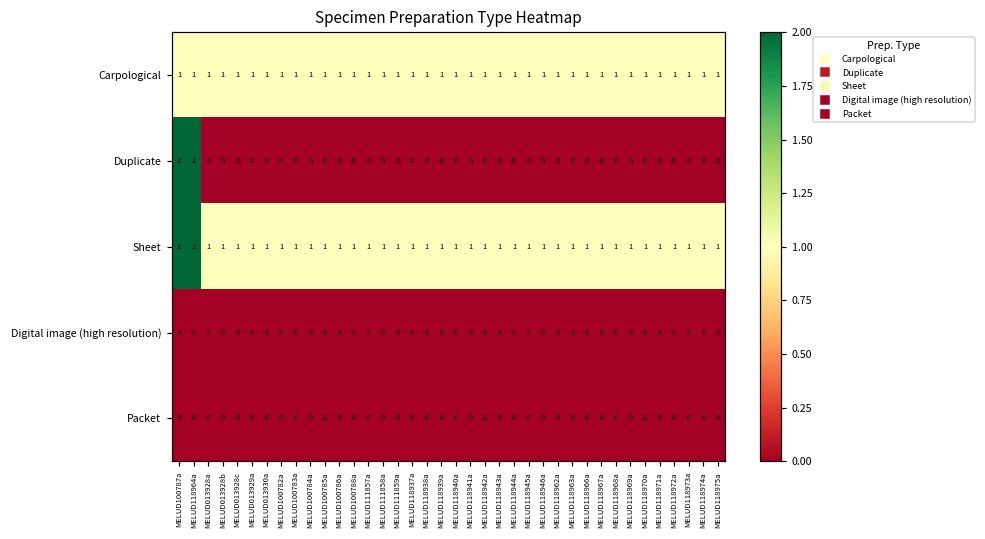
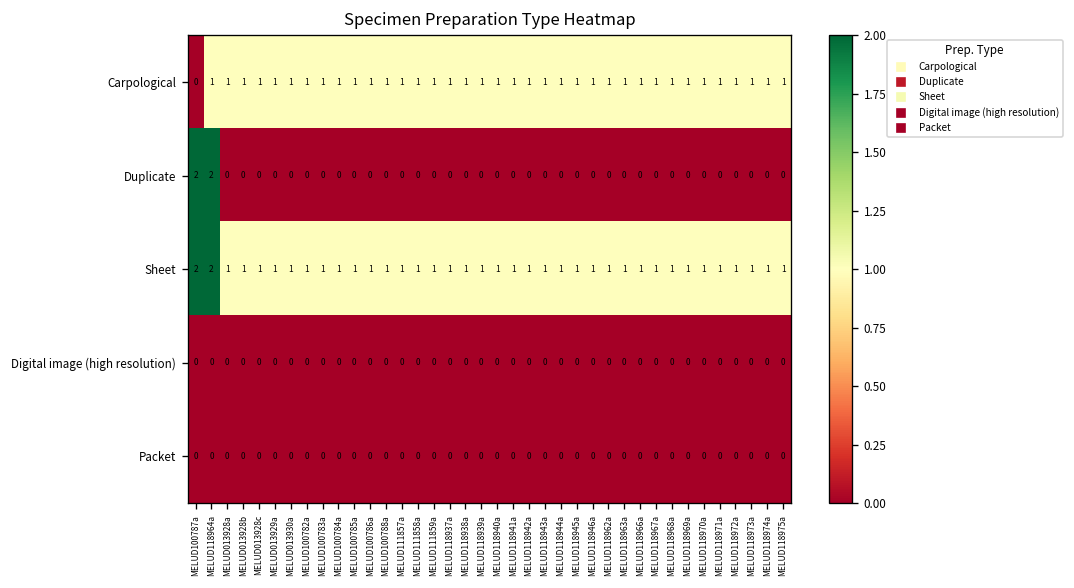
  {
    "Carpological": {
-     "MELUD100787a": 1,
+     "MELUD100787a": 0,
      "MELUD118964a": 1,
      "MELUD013928a": 1,
      "MELUD013928b": 1,
      "MELUD013928c": 1,
      "MELUD013929a": 1,
      "MELUD013930a": 1,
      "MELUD100782a": 1,
      "MELUD100783a": 1,
      "MELUD100784a": 1,
      "MELUD100785a": 1,
      "MELUD100786a": 1,
      "MELUD100788a": 1,
      "MELUD111857a": 1,
      "MELUD111858a": 1,
      "MELUD111859a": 1,
      "MELUD118937a": 1,
      "MELUD118938a": 1,
      "MELUD118939a": 1,
      "MELUD118940a": 1,
      "MELUD118941a": 1,
      "MELUD118942a": 1,
      "MELUD118943a": 1,
      "MELUD118944a": 1,
      "MELUD118945a": 1,
      "MELUD118946a": 1,
      "MELUD118962a": 1,
      "MELUD118963a": 1,
      "MELUD118966a": 1,
      "MELUD118967a": 1,
      "MELUD118968a": 1,
      "MELUD118969a": 1,
      "MELUD118970a": 1,
      "MELUD118971a": 1,
      "MELUD118972a": 1,
      "MELUD118973a": 1,
      "MELUD118974a": 1,
      "MELUD118975a": 1
    },
    "Duplicate": {
      "MELUD100787a": 2,
      "MELUD118964a": 2,
      "MELUD013928a": 0,
      "MELUD013928b": 0,
      "MELUD013928c": 0,
      "MELUD013929a": 0,
      "MELUD013930a": 0,
      "MELUD100782a": 0,
      "MELUD100783a": 0,
      "MELUD100784a": 0,
      "MELUD100785a": 0,
      "MELUD100786a": 0,
      "MELUD100788a": 0,
      "MELUD111857a": 0,
      "MELUD111858a": 0,
      "MELUD111859a": 0,
      "MELUD118937a": 0,
      "MELUD118938a": 0,
      "MELUD118939a": 0,
      "MELUD118940a": 0,
      "MELUD118941a": 0,
      "MELUD118942a": 0,
      "MELUD118943a": 0,
      "MELUD118944a": 0,
      "MELUD118945a": 0,
      "MELUD118946a": 0,
      "MELUD118962a": 0,
      "MELUD118963a": 0,
      "MELUD118966a": 0,
      "MELUD118967a": 0,
      "MELUD118968a": 0,
      "MELUD118969a": 0,
      "MELUD118970a": 0,
      "MELUD118971a": 0,
      "MELUD118972a": 0,
      "MELUD118973a": 0,
      "MELUD118974a": 0,
      "MELUD118975a": 0
    },
    "Sheet": {
      "MELUD100787a": 2,
      "MELUD118964a": 2,
      "MELUD013928a": 1,
      "MELUD013928b": 1,
      "MELUD013928c": 1,
      "MELUD013929a": 1,
      "MELUD013930a": 1,
      "MELUD100782a": 1,
      "MELUD100783a": 1,
      "MELUD100784a": 1,
      "MELUD100785a": 1,
      "MELUD100786a": 1,
      "MELUD100788a": 1,
      "MELUD111857a": 1,
      "MELUD111858a": 1,
      "MELUD111859a": 1,
      "MELUD118937a": 1,
      "MELUD118938a": 1,
      "MELUD118939a": 1,
      "MELUD118940a": 1,
      "MELUD118941a": 1,
      "MELUD118942a": 1,
      "MELUD118943a": 1,
      "MELUD118944a": 1,
      "MELUD118945a": 1,
      "MELUD118946a": 1,
      "MELUD118962a": 1,
      "MELUD118963a": 1,
      "MELUD118966a": 1,
      "MELUD118967a": 1,
      "MELUD118968a": 1,
      "MELUD118969a": 1,
      "MELUD118970a": 1,
      "MELUD118971a": 1,
      "MELUD118972a": 1,
      "MELUD118973a": 1,
      "MELUD118974a": 1,
      "MELUD118975a": 1
    },
    "Digital image (high resolution)": {
      "MELUD100787a": 0,
      "MELUD118964a": 0,
      "MELUD013928a": 0,
      "MELUD013928b": 0,
      "MELUD013928c": 0,
      "MELUD013929a": 0,
      "MELUD013930a": 0,
      "MELUD100782a": 0,
      "MELUD100783a": 0,
      "MELUD100784a": 0,
      "MELUD100785a": 0,
      "MELUD100786a": 0,
      "MELUD100788a": 0,
      "MELUD111857a": 0,
      "MELUD111858a": 0,
      "MELUD111859a": 0,
      "MELUD118937a": 0,
      "MELUD118938a": 0,
      "MELUD118939a": 0,
      "MELUD118940a": 0,
      "MELUD118941a": 0,
      "MELUD118942a": 0,
      "MELUD118943a": 0,
      "MELUD118944a": 0,
      "MELUD118945a": 0,
      "MELUD118946a": 0,
      "MELUD118962a": 0,
      "MELUD118963a": 0,
      "MELUD118966a": 0,
      "MELUD118967a": 0,
      "MELUD118968a": 0,
      "MELUD118969a": 0,
      "MELUD118970a": 0,
      "MELUD118971a": 0,
      "MELUD118972a": 0,
      "MELUD118973a": 0,
      "MELUD118974a": 0,
      "MELUD118975a": 0
    },
    "Packet": {
      "MELUD100787a": 0,
      "MELUD118964a": 0,
      "MELUD013928a": 0,
      "MELUD013928b": 0,
      "MELUD013928c": 0,
      "MELUD013929a": 0,
      "MELUD013930a": 0,
      "MELUD100782a": 0,
      "MELUD100783a": 0,
      "MELUD100784a": 0,
      "MELUD100785a": 0,
      "MELUD100786a": 0,
      "MELUD100788a": 0,
      "MELUD111857a": 0,
      "MELUD111858a": 0,
      "MELUD111859a": 0,
      "MELUD118937a": 0,
      "MELUD118938a": 0,
      "MELUD118939a": 0,
      "MELUD118940a": 0,
      "MELUD118941a": 0,
      "MELUD118942a": 0,
      "MELUD118943a": 0,
      "MELUD118944a": 0,
      "MELUD118945a": 0,
      "MELUD118946a": 0,
      "MELUD118962a": 0,
      "MELUD118963a": 0,
      "MELUD118966a": 0,
      "MELUD118967a": 0,
      "MELUD118968a": 0,
      "MELUD118969a": 0,
      "MELUD118970a": 0,
      "MELUD118971a": 0,
      "MELUD118972a": 0,
      "MELUD118973a": 0,
      "MELUD118974a": 0,
      "MELUD118975a": 0
    }
  }
